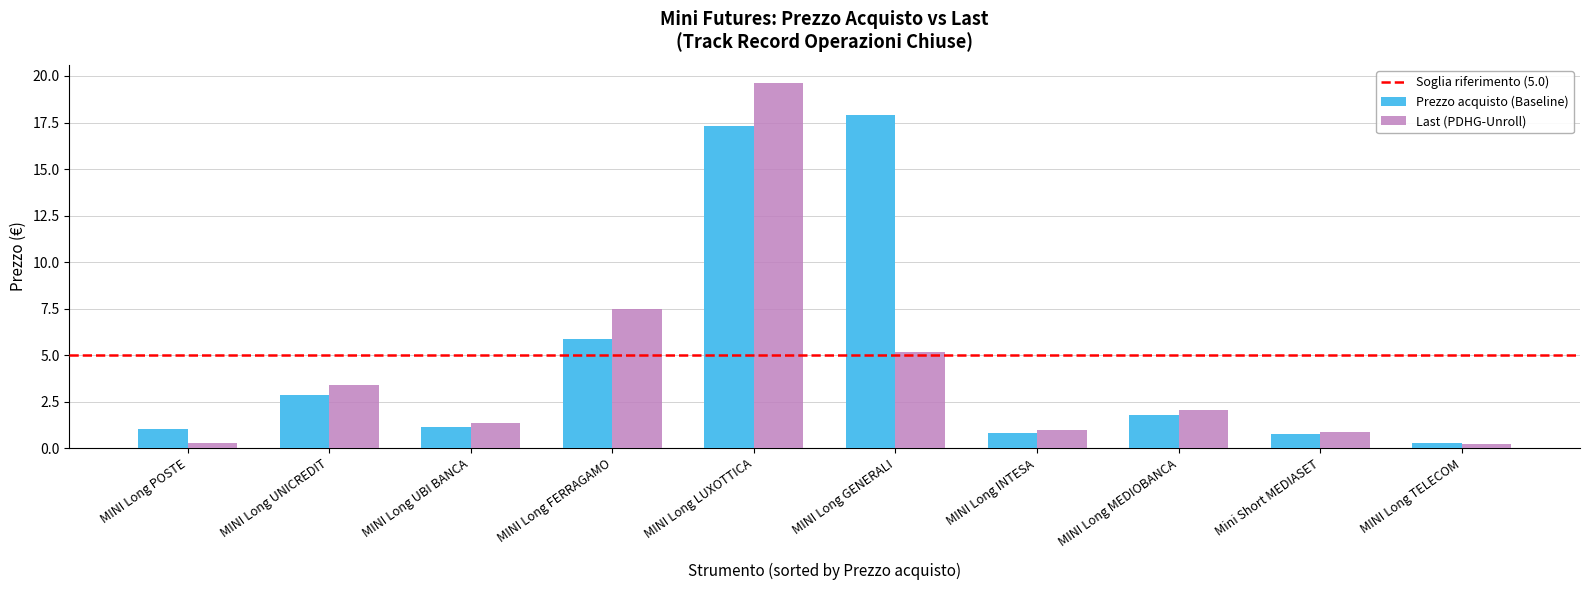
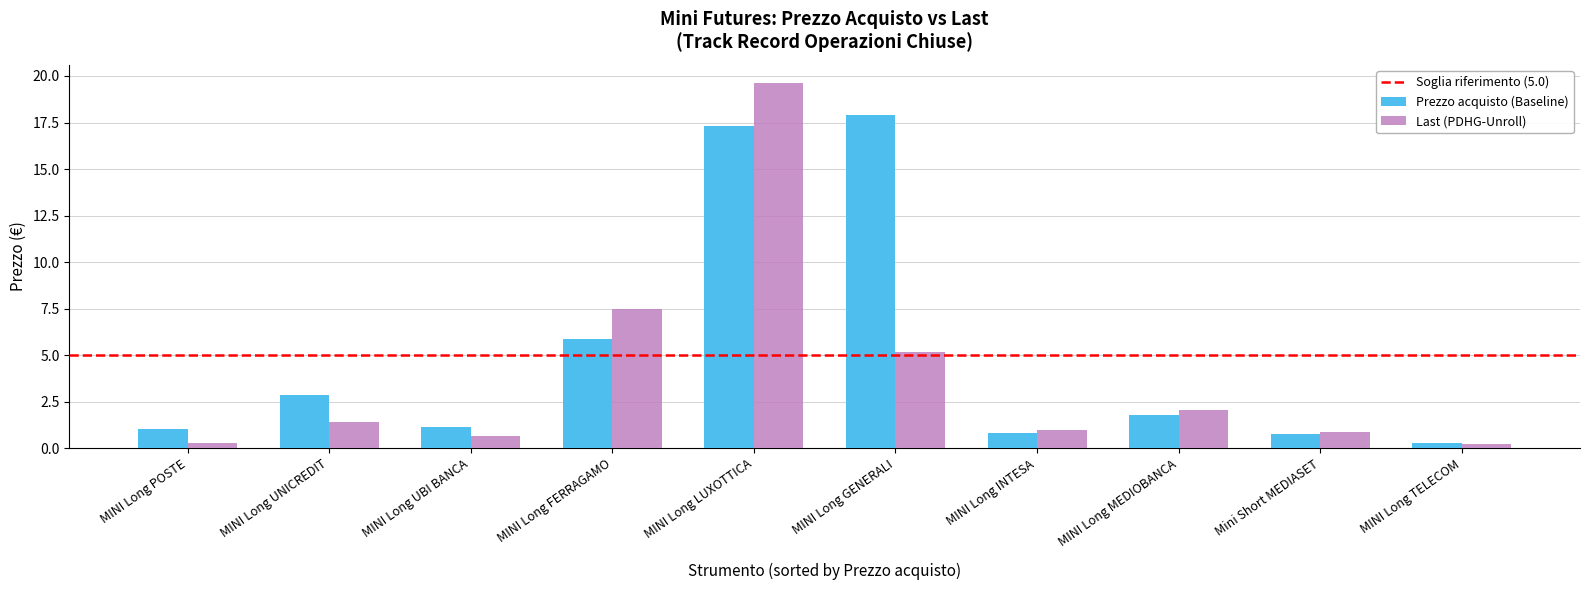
  {
    "Prezzo acquisto (Baseline)": {
      "MINI Long POSTE": 1.0,
      "MINI Long UNICREDIT": 2.9,
      "MINI Long UBI BANCA": 1.2,
      "MINI Long FERRAGAMO": 5.8,
      "MINI Long LUXOTTICA": 17.3,
      "MINI Long GENERALI": 17.9,
      "MINI Long INTESA": 0.8,
      "MINI Long MEDIOBANCA": 1.8,
      "Mini Short MEDIASET": 0.7,
      "MINI Long TELECOM": 0.3
    },
    "Last (PDHG-Unroll)": {
      "MINI Long POSTE": 0.3,
-     "MINI Long UNICREDIT": 3.4,
-     "MINI Long UBI BANCA": 1.3,
+     "MINI Long UNICREDIT": 1.4,
+     "MINI Long UBI BANCA": 0.6,
      "MINI Long FERRAGAMO": 7.5,
      "MINI Long LUXOTTICA": 19.6,
      "MINI Long GENERALI": 5.2,
      "MINI Long INTESA": 0.9,
      "MINI Long MEDIOBANCA": 2.1,
      "Mini Short MEDIASET": 0.9,
      "MINI Long TELECOM": 0.2
    }
  }
